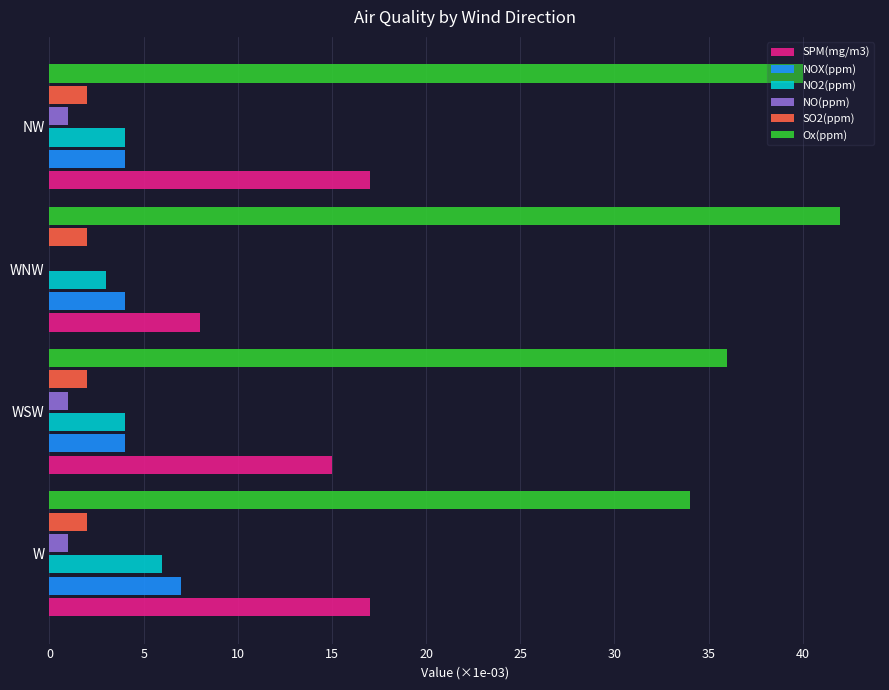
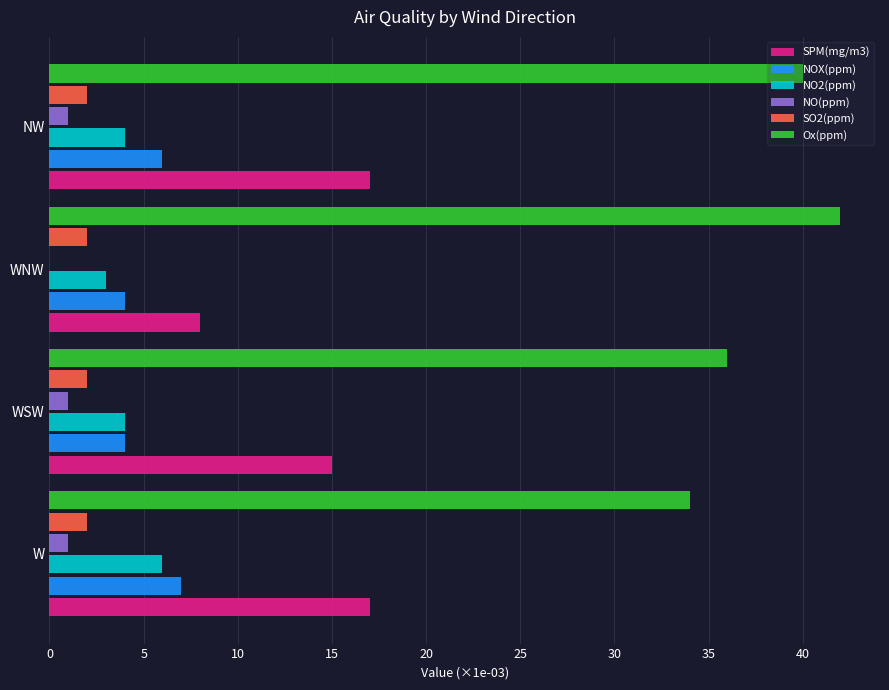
  {
    "SPM(mg/m3)": {
      "NW": 17.0,
      "WNW": 8.0,
      "WSW": 15.0,
      "W": 17.0
    },
    "NOX(ppm)": {
-     "NW": 4.0,
+     "NW": 6.0,
      "WNW": 4.0,
      "WSW": 4.0,
      "W": 7.0
    },
    "NO2(ppm)": {
      "NW": 4.0,
      "WNW": 3.0,
      "WSW": 4.0,
      "W": 6.0
    },
    "NO(ppm)": {
      "NW": 1.0,
      "WNW": 0.0,
      "WSW": 1.0,
      "W": 1.0
    },
    "SO2(ppm)": {
      "NW": 2.0,
      "WNW": 2.0,
      "WSW": 2.0,
      "W": 2.0
    },
    "Ox(ppm)": {
      "WNW": 42.0,
      "WSW": 36.0,
      "W": 34.0
    }
  }
